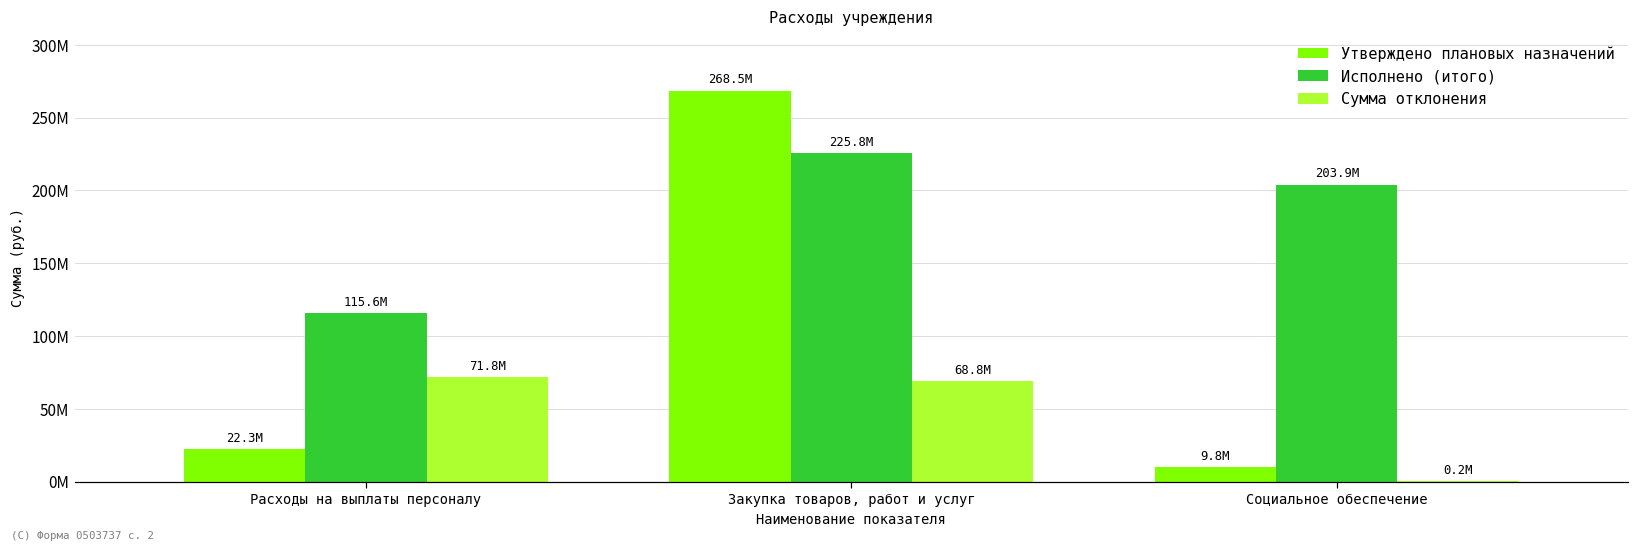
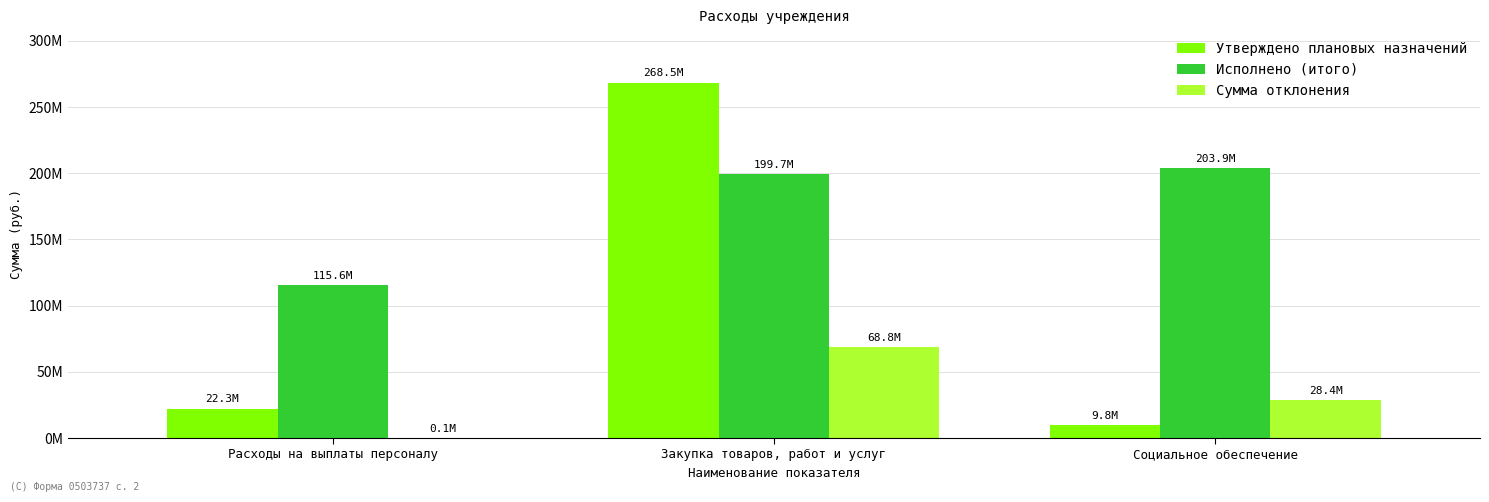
  {
    "Утверждено плановых назначений": {
      "Расходы на выплаты персоналу": "22.3M",
      "Закупка товаров, работ и услуг": "268.5M",
      "Социальное обеспечение": "9.8M"
    },
    "Исполнено (итого)": {
      "Расходы на выплаты персоналу": "115.6M",
-     "Закупка товаров, работ и услуг": "225.8M",
+     "Закупка товаров, работ и услуг": "199.7M",
      "Социальное обеспечение": "203.9M"
    },
    "Сумма отклонения": {
-     "Расходы на выплаты персоналу": "71.8M",
+     "Расходы на выплаты персоналу": "0.1M",
      "Закупка товаров, работ и услуг": "68.8M",
-     "Социальное обеспечение": "0.2M"
+     "Социальное обеспечение": "28.4M"
    }
  }
